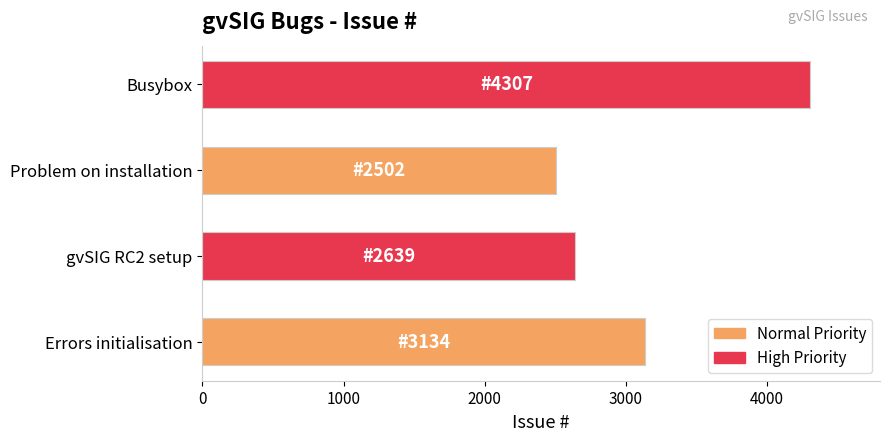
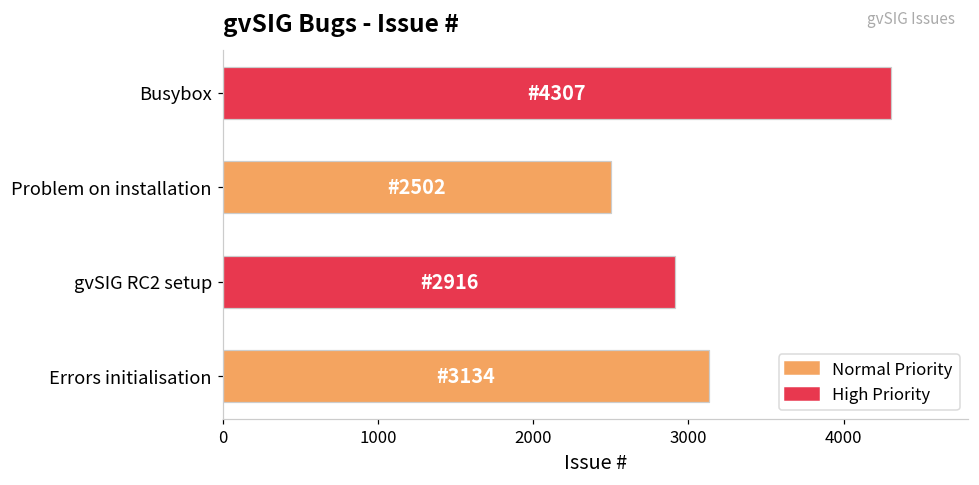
  {
    "Busybox": 4307,
    "Problem on installation": 2502,
-   "gvSIG RC2 setup": 2639,
+   "gvSIG RC2 setup": 2916,
    "Errors initialisation": 3134
  }
